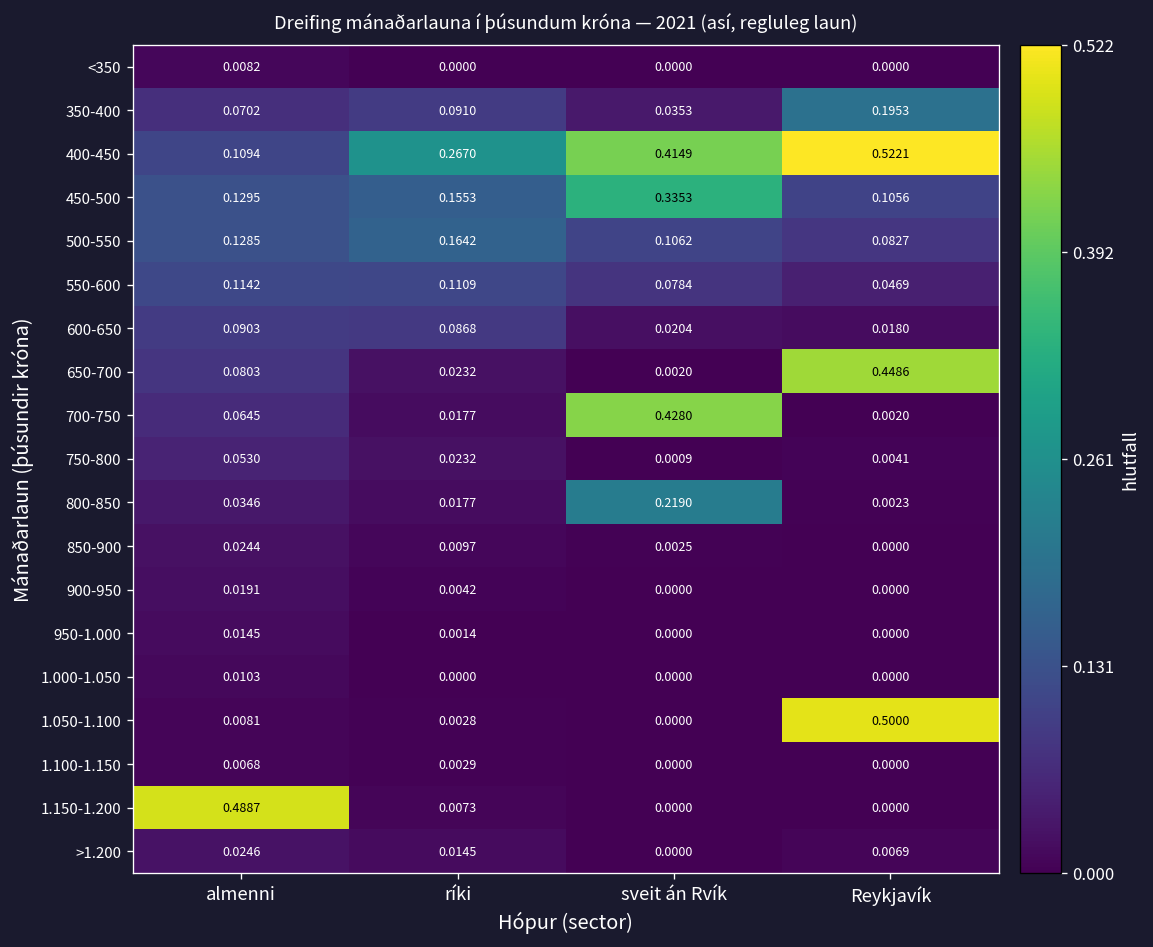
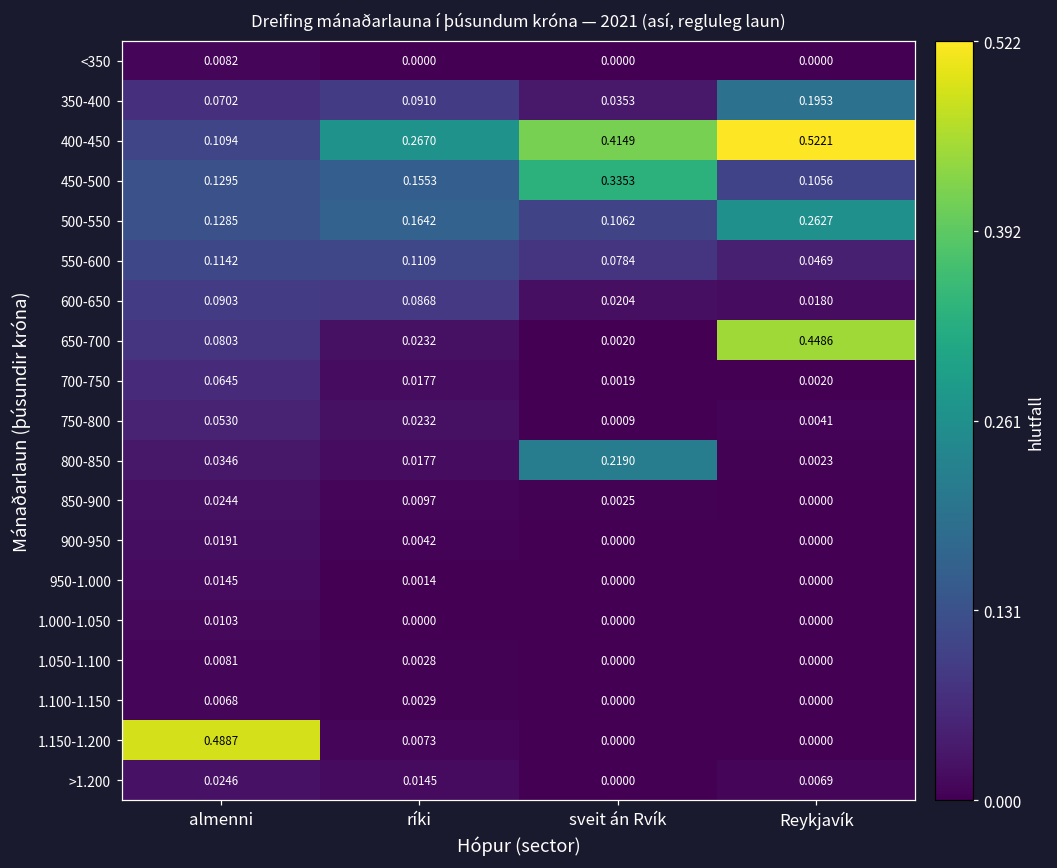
  {
    "<350": {
      "almenni": 0.0082,
      "ríki": 0.0000,
      "sveit án Rvík": 0.0000,
      "Reykjavík": 0.0000
    },
    "350-400": {
      "almenni": 0.0702,
      "ríki": 0.0910,
      "sveit án Rvík": 0.0353,
      "Reykjavík": 0.1953
    },
    "400-450": {
      "almenni": 0.1094,
      "ríki": 0.2670,
      "sveit án Rvík": 0.4149,
      "Reykjavík": 0.5221
    },
    "450-500": {
      "almenni": 0.1295,
      "ríki": 0.1553,
      "sveit án Rvík": 0.3353,
      "Reykjavík": 0.1056
    },
    "500-550": {
      "almenni": 0.1285,
      "ríki": 0.1642,
      "sveit án Rvík": 0.1062,
-     "Reykjavík": 0.0827
+     "Reykjavík": 0.2627
    },
    "550-600": {
      "almenni": 0.1142,
      "ríki": 0.1109,
      "sveit án Rvík": 0.0784,
      "Reykjavík": 0.0469
    },
    "600-650": {
      "almenni": 0.0903,
      "ríki": 0.0868,
      "sveit án Rvík": 0.0204,
      "Reykjavík": 0.0180
    },
    "650-700": {
      "almenni": 0.0803,
      "ríki": 0.0232,
      "sveit án Rvík": 0.0020,
      "Reykjavík": 0.4486
    },
    "700-750": {
      "almenni": 0.0645,
      "ríki": 0.0177,
-     "sveit án Rvík": 0.4280,
+     "sveit án Rvík": 0.0019,
      "Reykjavík": 0.0020
    },
    "750-800": {
      "almenni": 0.0530,
      "ríki": 0.0232,
      "sveit án Rvík": 0.0009,
      "Reykjavík": 0.0041
    },
    "800-850": {
      "almenni": 0.0346,
      "ríki": 0.0177,
      "sveit án Rvík": 0.2190,
      "Reykjavík": 0.0023
    },
    "850-900": {
      "almenni": 0.0244,
      "ríki": 0.0097,
      "sveit án Rvík": 0.0025,
      "Reykjavík": 0.0000
    },
    "900-950": {
      "almenni": 0.0191,
      "ríki": 0.0042,
      "sveit án Rvík": 0.0000,
      "Reykjavík": 0.0000
    },
    "950-1.000": {
      "almenni": 0.0145,
      "ríki": 0.0014,
      "sveit án Rvík": 0.0000,
      "Reykjavík": 0.0000
    },
    "1.000-1.050": {
      "almenni": 0.0103,
      "ríki": 0.0000,
      "sveit án Rvík": 0.0000,
      "Reykjavík": 0.0000
    },
    "1.050-1.100": {
      "almenni": 0.0081,
      "ríki": 0.0028,
      "sveit án Rvík": 0.0000,
-     "Reykjavík": 0.5000
+     "Reykjavík": 0.0000
    },
    "1.100-1.150": {
      "almenni": 0.0068,
      "ríki": 0.0029,
      "sveit án Rvík": 0.0000,
      "Reykjavík": 0.0000
    },
    "1.150-1.200": {
      "almenni": 0.4887,
      "ríki": 0.0073,
      "sveit án Rvík": 0.0000,
      "Reykjavík": 0.0000
    },
    ">1.200": {
      "almenni": 0.0246,
      "ríki": 0.0145,
      "sveit án Rvík": 0.0000,
      "Reykjavík": 0.0069
    }
  }
